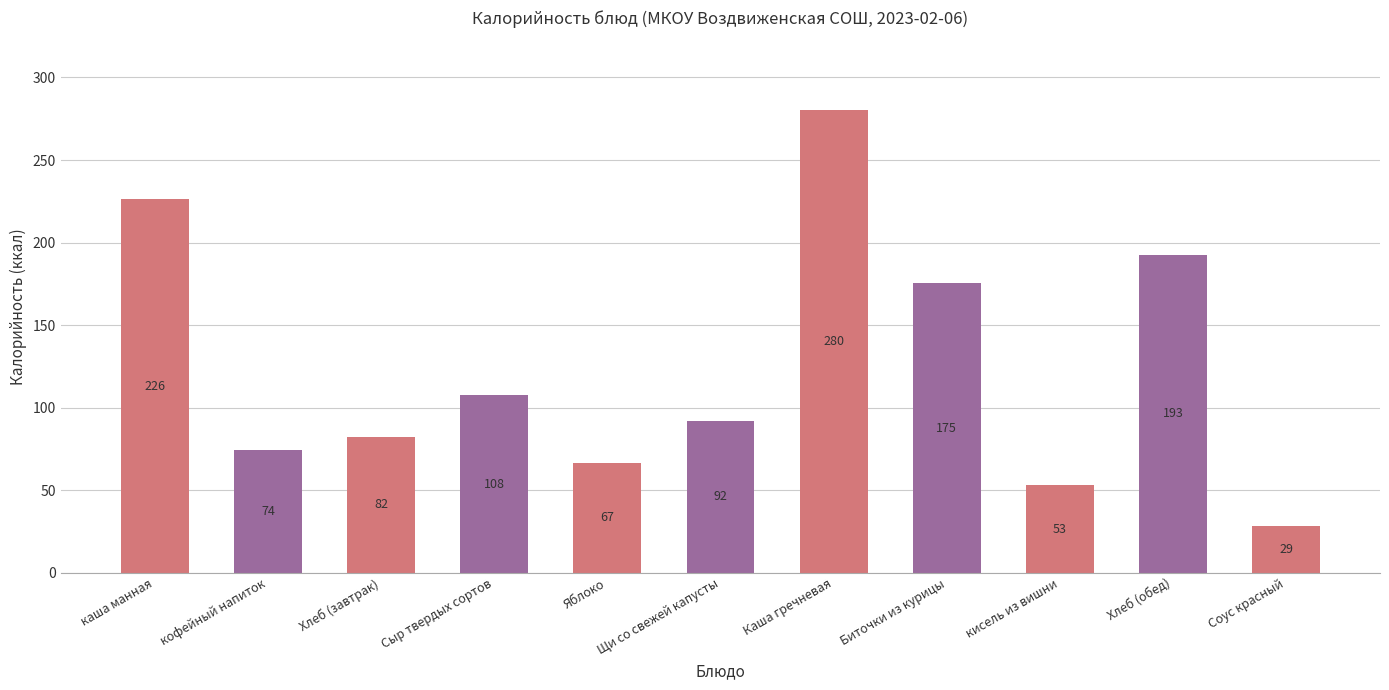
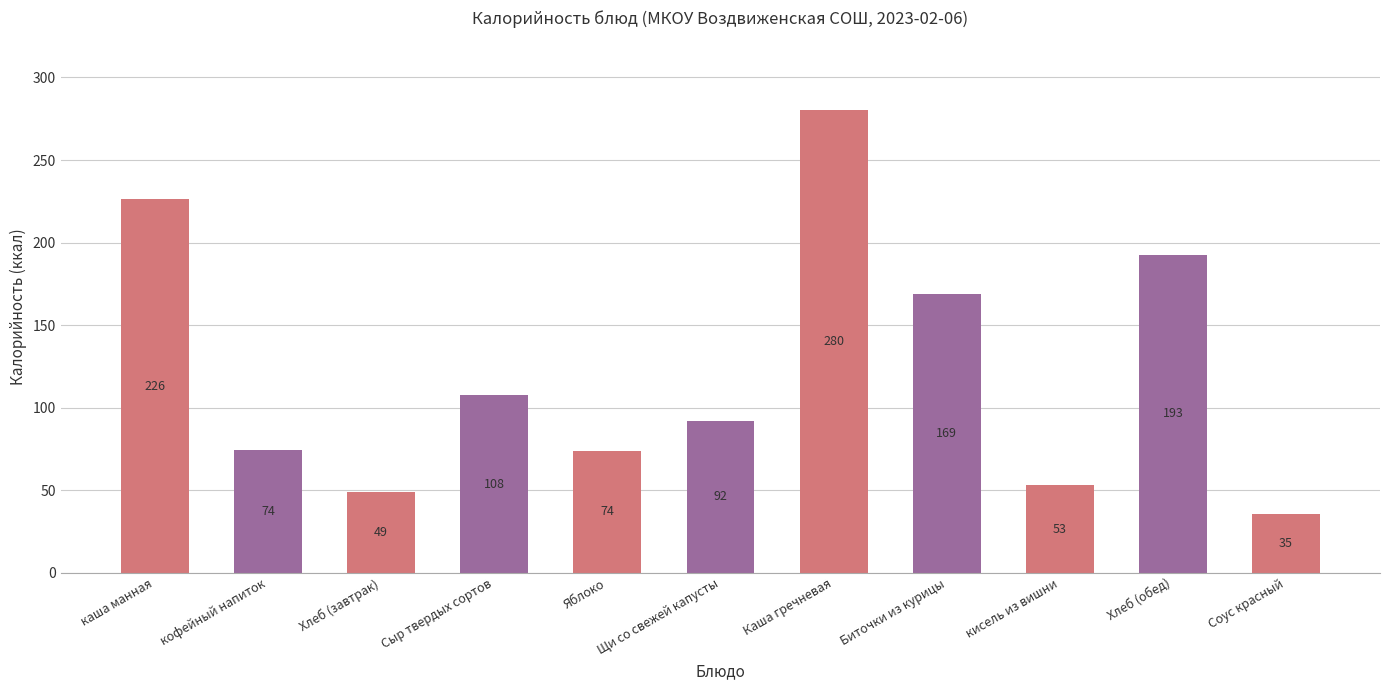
  {
    "каша манная": 226,
    "кофейный напиток": 74,
-   "Хлеб (завтрак)": 82,
+   "Хлеб (завтрак)": 49,
    "Сыр твердых сортов": 108,
-   "Яблоко": 67,
+   "Яблоко": 74,
    "Щи со свежей капусты": 92,
    "Каша гречневая": 280,
-   "Биточки из курицы": 175,
+   "Биточки из курицы": 169,
    "кисель из вишни": 53,
    "Хлеб (обед)": 193,
-   "Соус красный": 29
+   "Соус красный": 35
  }
